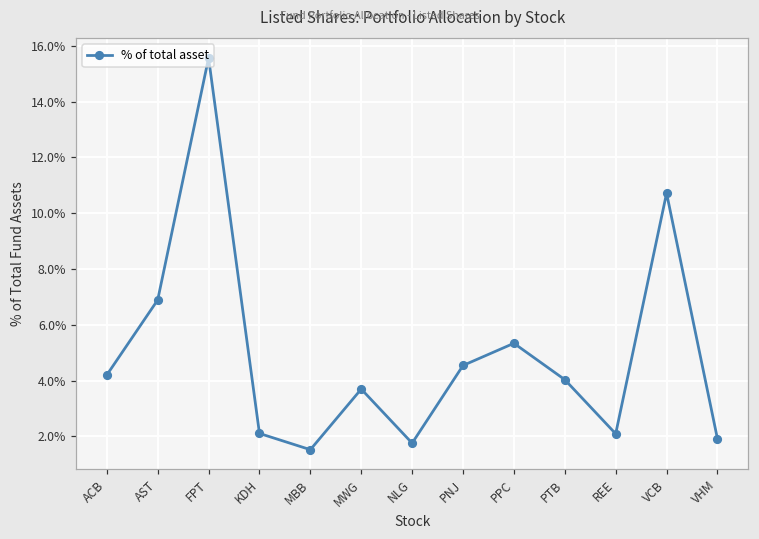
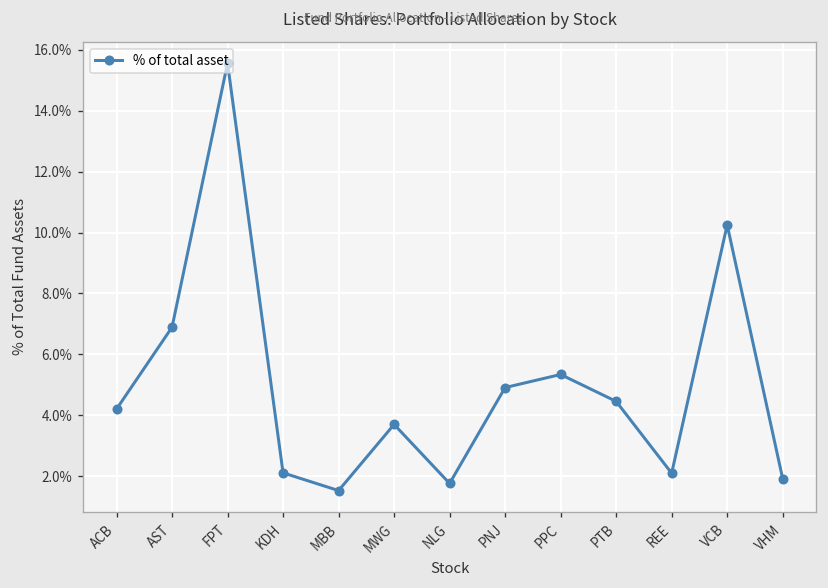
  {
    "ACB": "4.2%",
    "AST": "6.9%",
    "KDH": "2.1%",
    "MBB": "1.5%",
    "MWG": "3.7%",
    "NLG": "1.8%",
-   "PNJ": "4.5%",
+   "PNJ": "4.9%",
    "PPC": "5.3%",
-   "PTB": "4.0%",
+   "PTB": "4.5%",
    "REE": "2.1%",
-   "VCB": "10.7%",
+   "VCB": "10.3%",
    "VHM": "1.9%"
  }
